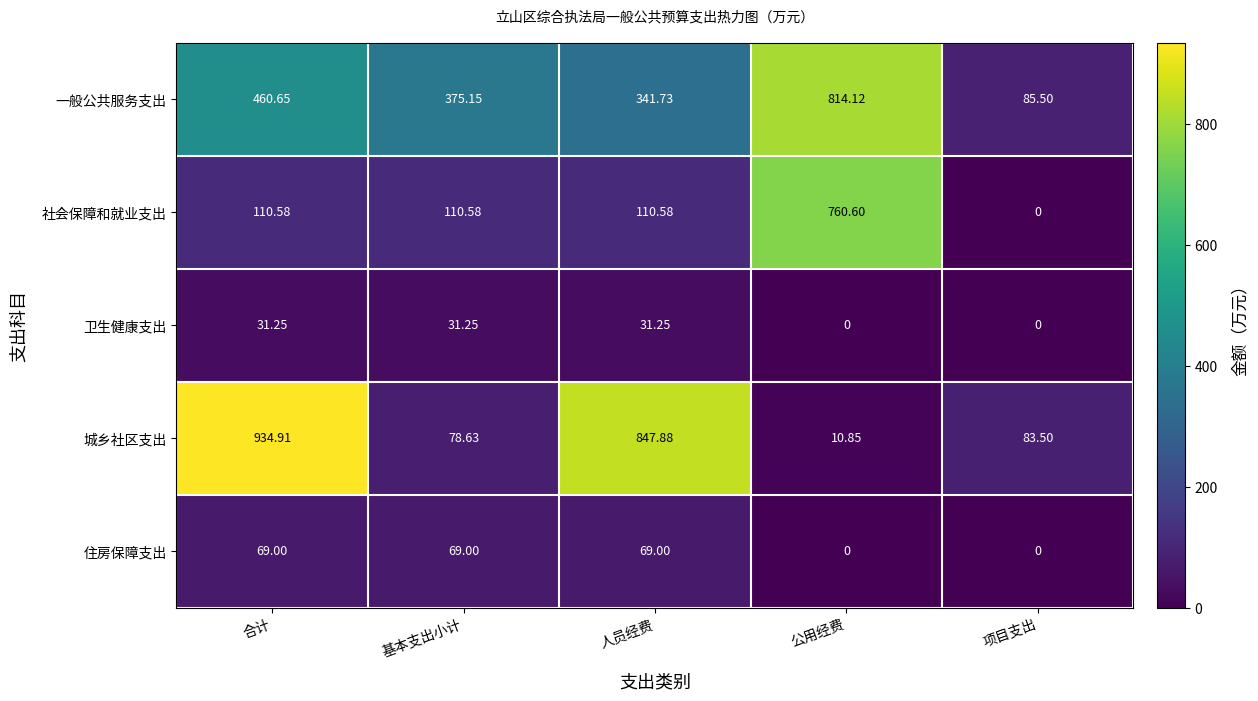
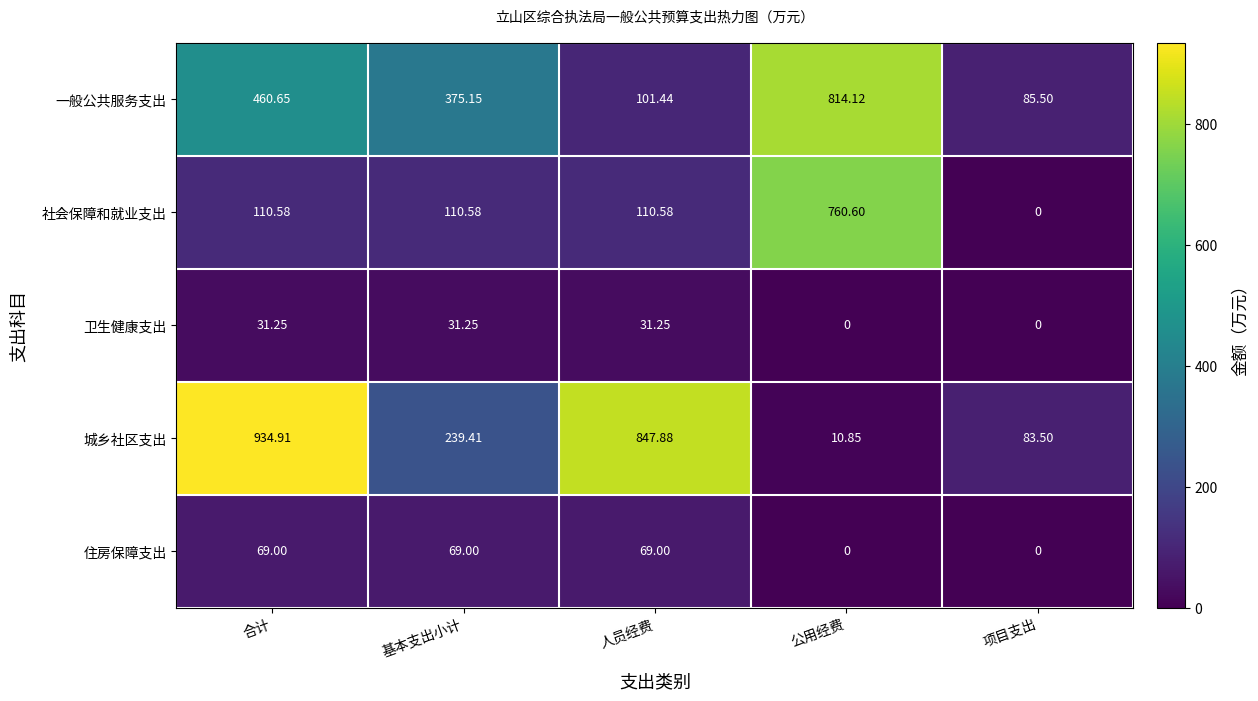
  {
    "一般公共服务支出": {
      "合计": 460.65,
      "基本支出小计": 375.15,
-     "人员经费": 341.73,
+     "人员经费": 101.44,
      "公用经费": 814.12,
      "项目支出": 85.50
    },
    "社会保障和就业支出": {
      "合计": 110.58,
      "基本支出小计": 110.58,
      "人员经费": 110.58,
      "公用经费": 760.60,
      "项目支出": 0
    },
    "卫生健康支出": {
      "合计": 31.25,
      "基本支出小计": 31.25,
      "人员经费": 31.25,
      "公用经费": 0,
      "项目支出": 0
    },
    "城乡社区支出": {
      "合计": 934.91,
-     "基本支出小计": 78.63,
+     "基本支出小计": 239.41,
      "人员经费": 847.88,
      "公用经费": 10.85,
      "项目支出": 83.50
    },
    "住房保障支出": {
      "合计": 69.00,
      "基本支出小计": 69.00,
      "人员经费": 69.00,
      "公用经费": 0,
      "项目支出": 0
    }
  }
